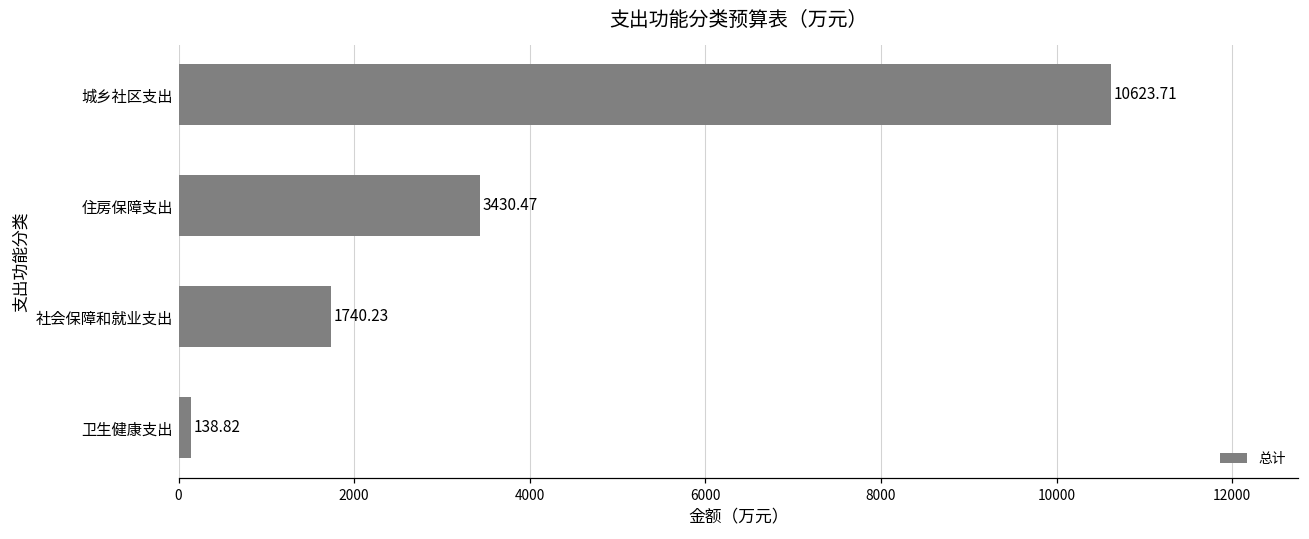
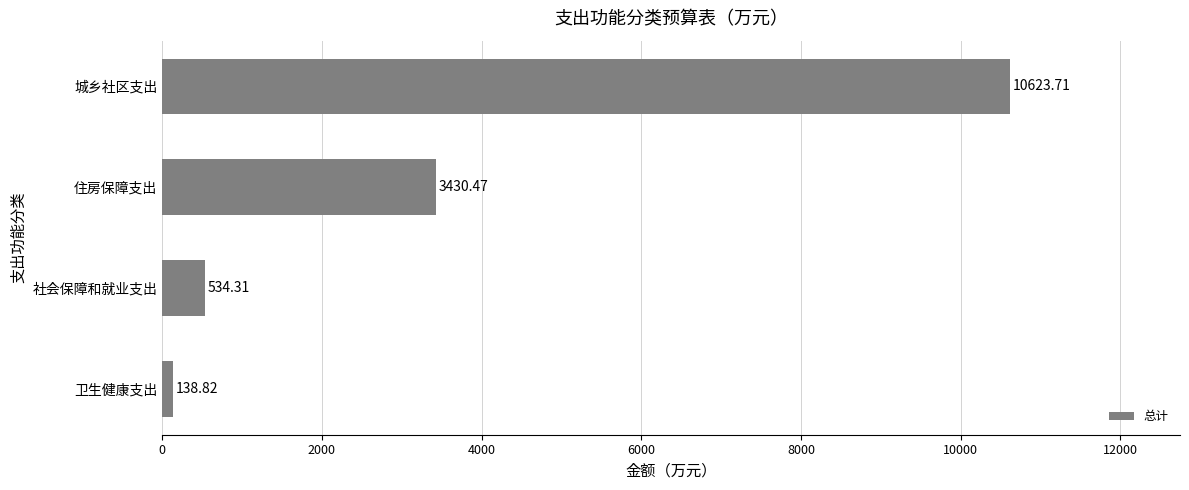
  {
    "城乡社区支出": 10623.71,
    "住房保障支出": 3430.47,
-   "社会保障和就业支出": 1740.23,
+   "社会保障和就业支出": 534.31,
    "卫生健康支出": 138.82
  }
